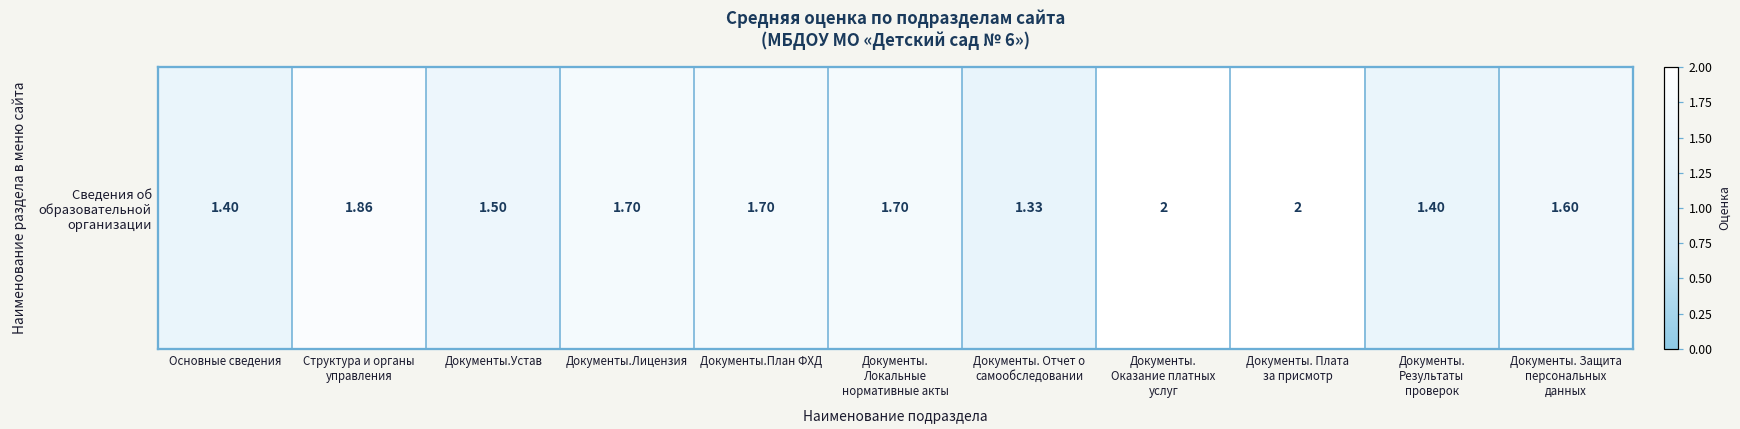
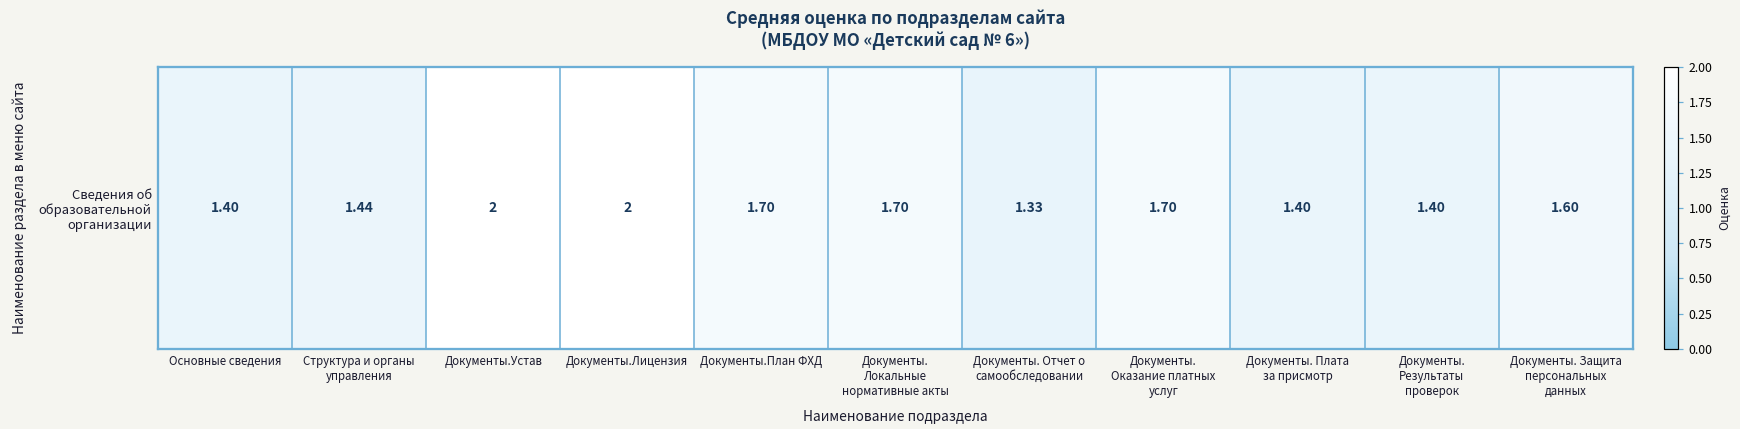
  {
    "Сведения об образовательной организации": {
      "Основные сведения": 1.40,
-     "Структура и органы управления": 1.86,
-     "Документы.Устав": 1.50,
-     "Документы.Лицензия": 1.70,
+     "Структура и органы управления": 1.44,
+     "Документы.Устав": 2,
+     "Документы.Лицензия": 2,
      "Документы.План ФХД": 1.70,
      "Документы. Локальные нормативные акты": 1.70,
      "Документы. Отчет о самообследовании": 1.33,
-     "Документы. Оказание платных услуг": 2,
-     "Документы. Плата за присмотр": 2,
+     "Документы. Оказание платных услуг": 1.70,
+     "Документы. Плата за присмотр": 1.40,
      "Документы. Результаты проверок": 1.40,
      "Документы. Защита персональных данных": 1.60
    }
  }
